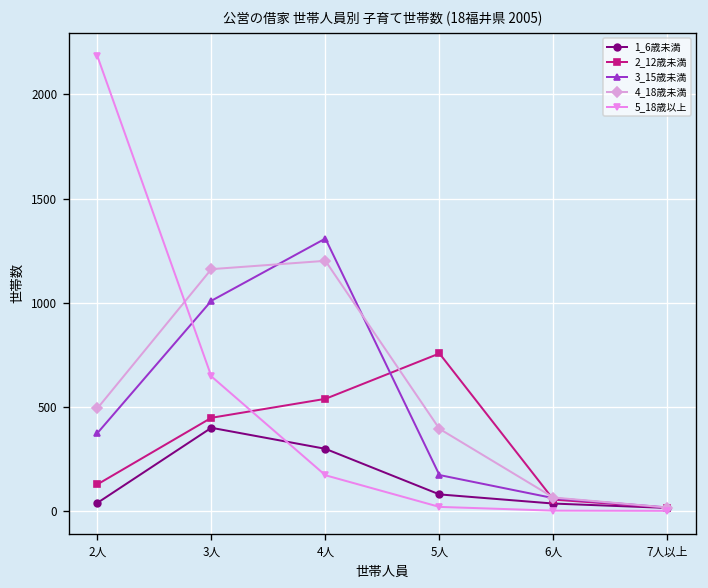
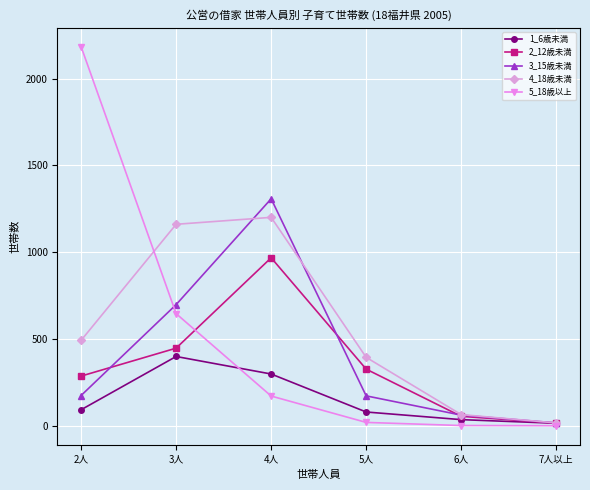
  {
    "1_6歳未満": {
-     "2人": 40,
+     "2人": 90,
      "3人": 400,
      "4人": 300,
      "5人": 80,
      "6人": 40
    },
    "2_12歳未満": {
-     "2人": 130,
+     "2人": 290,
      "3人": 450,
-     "4人": 540,
-     "5人": 760
+     "4人": 970,
+     "5人": 330
    },
    "3_15歳未満": {
-     "2人": 370,
-     "3人": 1010,
+     "2人": 170,
+     "3人": 700,
      "4人": 1310,
      "5人": 170
    }
  }
